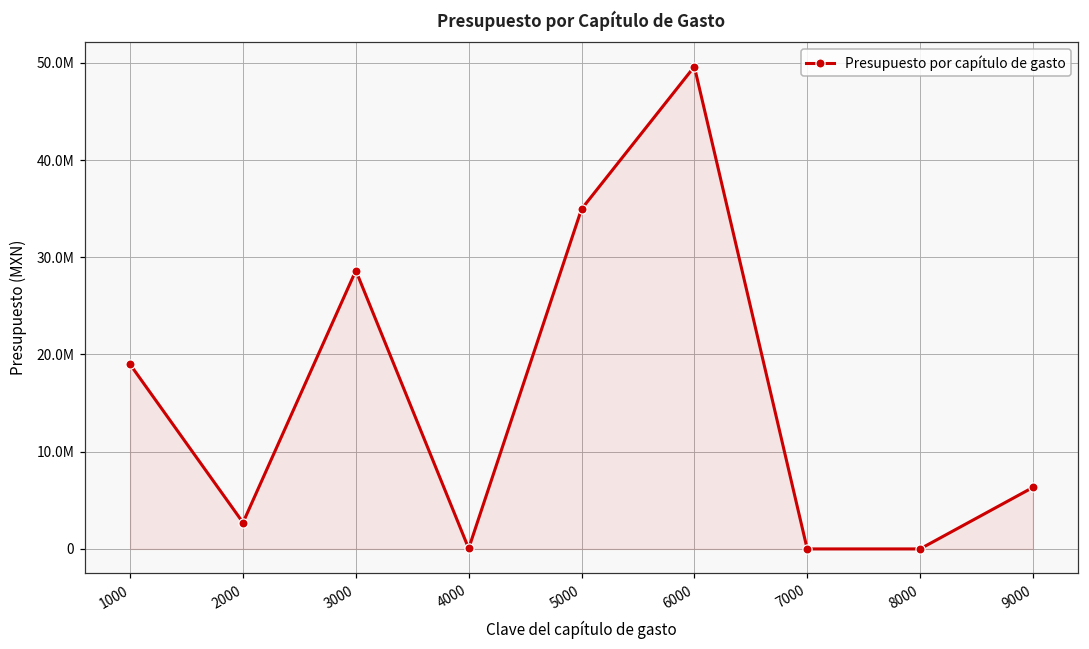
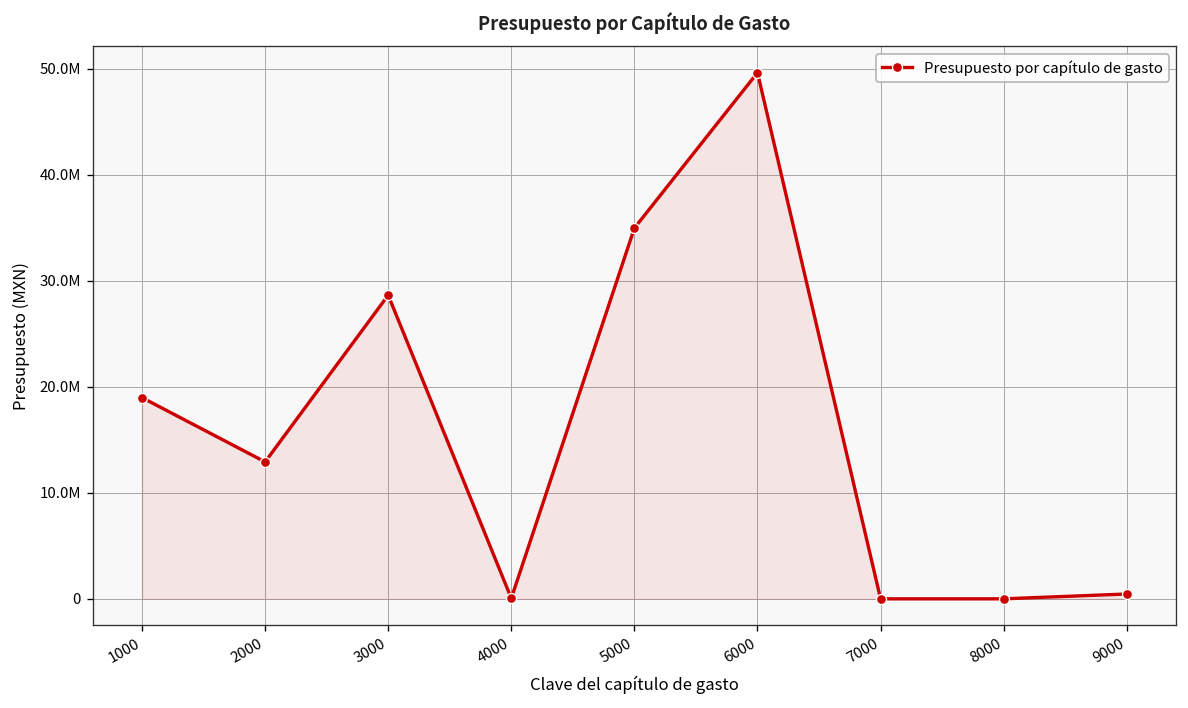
  {
    "1000": 19000000,
-   "2000": 3000000,
+   "2000": 13000000,
    "3000": 29000000,
    "4000": 0,
    "5000": 35000000,
    "6000": 50000000,
    "7000": 0,
    "8000": 0,
-   "9000": 6000000
+   "9000": 0
  }
